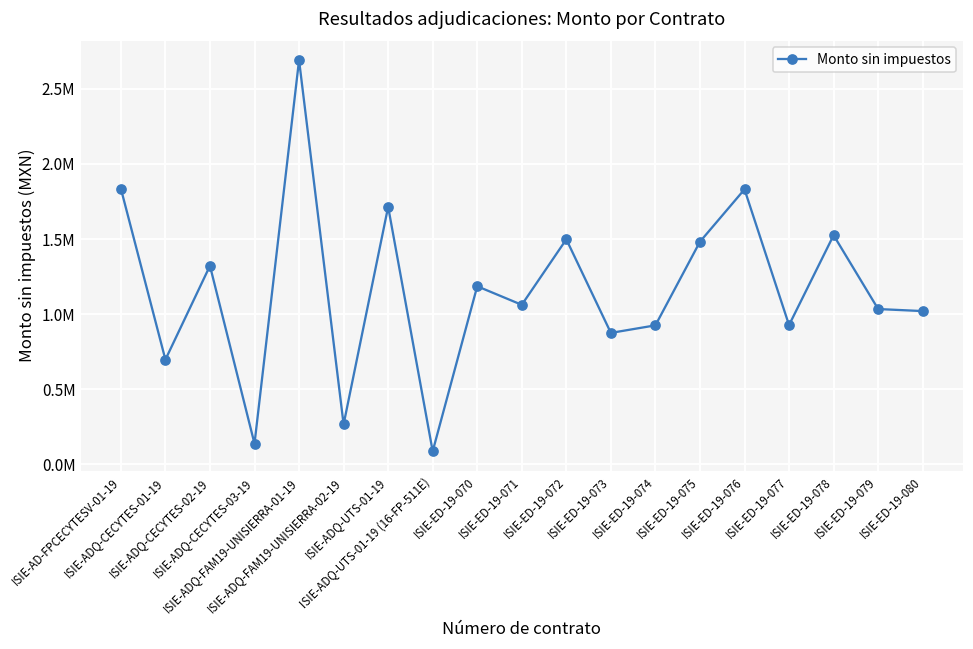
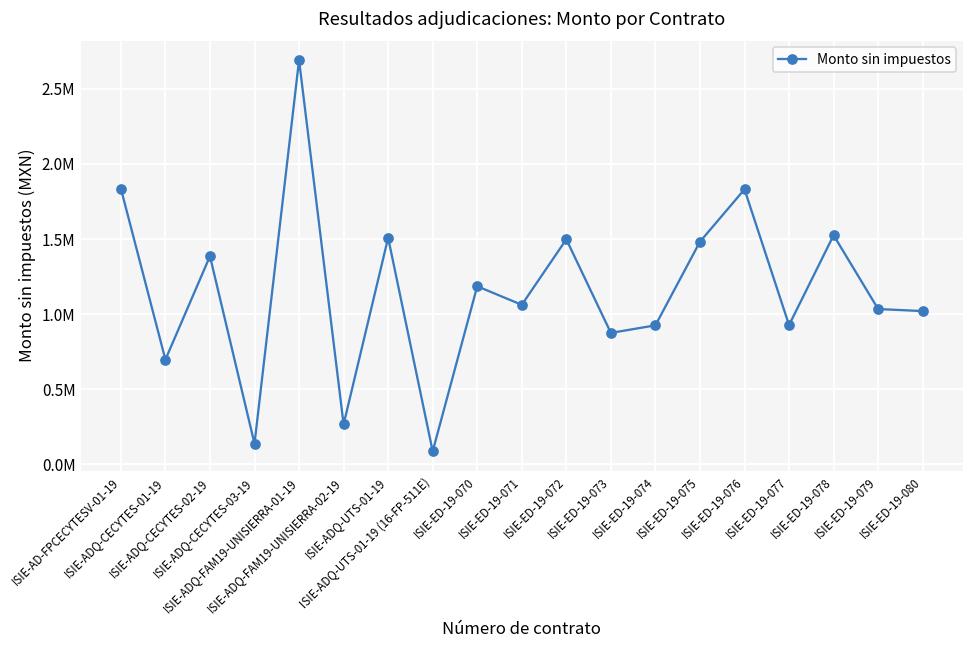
  {
    "ISIE-AD-FPCECYTESV-01-19": 1840000,
    "ISIE-ADQ-CECYTES-01-19": 700000,
-   "ISIE-ADQ-CECYTES-02-19": 1320000,
+   "ISIE-ADQ-CECYTES-02-19": 1390000,
    "ISIE-ADQ-CECYTES-03-19": 140000,
    "ISIE-ADQ-FAM19-UNISIERRA-01-19": 2690000,
    "ISIE-ADQ-FAM19-UNISIERRA-02-19": 260000,
-   "ISIE-ADQ-UTS-01-19": 1710000,
+   "ISIE-ADQ-UTS-01-19": 1510000,
    "ISIE-ADQ-UTS-01-19 (16-FP-511E)": 90000,
    "ISIE-ED-19-070": 1190000,
    "ISIE-ED-19-071": 1060000,
    "ISIE-ED-19-072": 1500000,
    "ISIE-ED-19-073": 870000,
    "ISIE-ED-19-074": 920000,
    "ISIE-ED-19-075": 1480000,
    "ISIE-ED-19-076": 1830000,
    "ISIE-ED-19-077": 930000,
    "ISIE-ED-19-078": 1530000,
    "ISIE-ED-19-079": 1030000,
    "ISIE-ED-19-080": 1020000
  }
